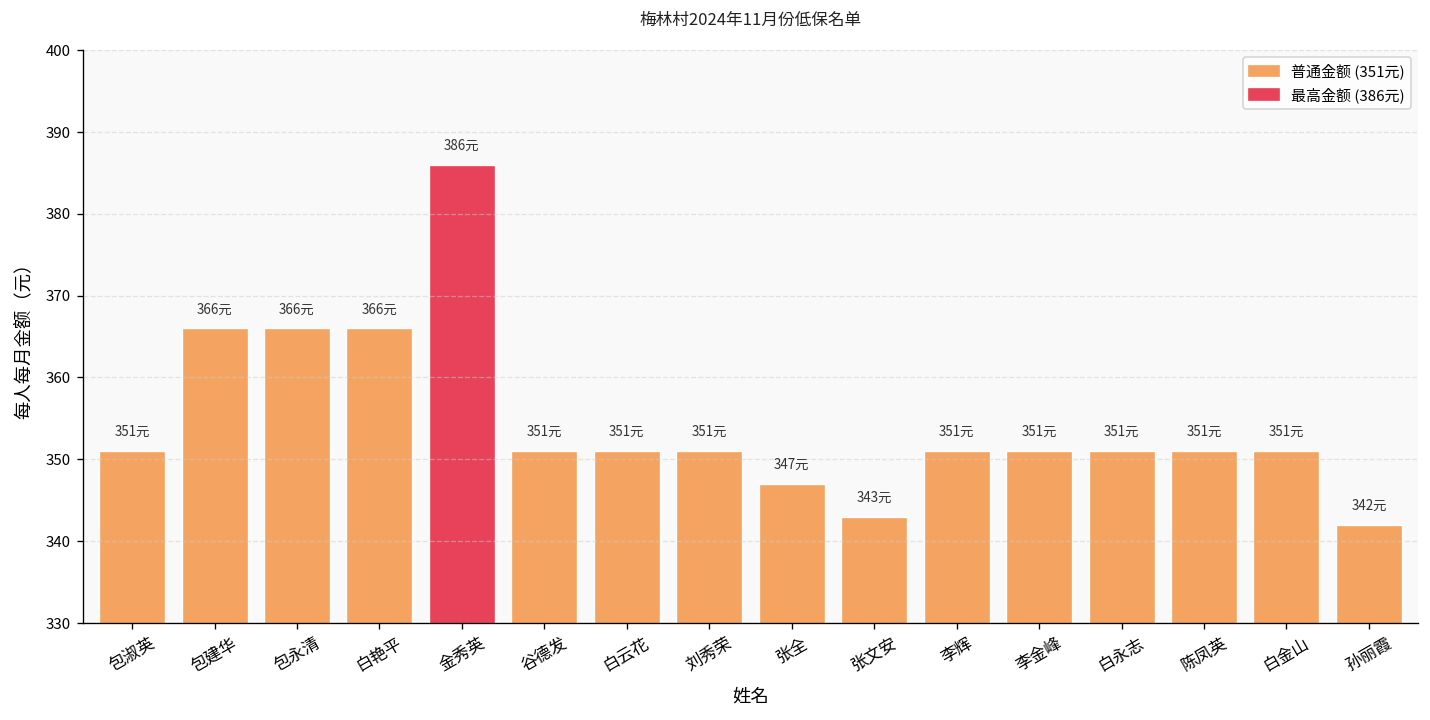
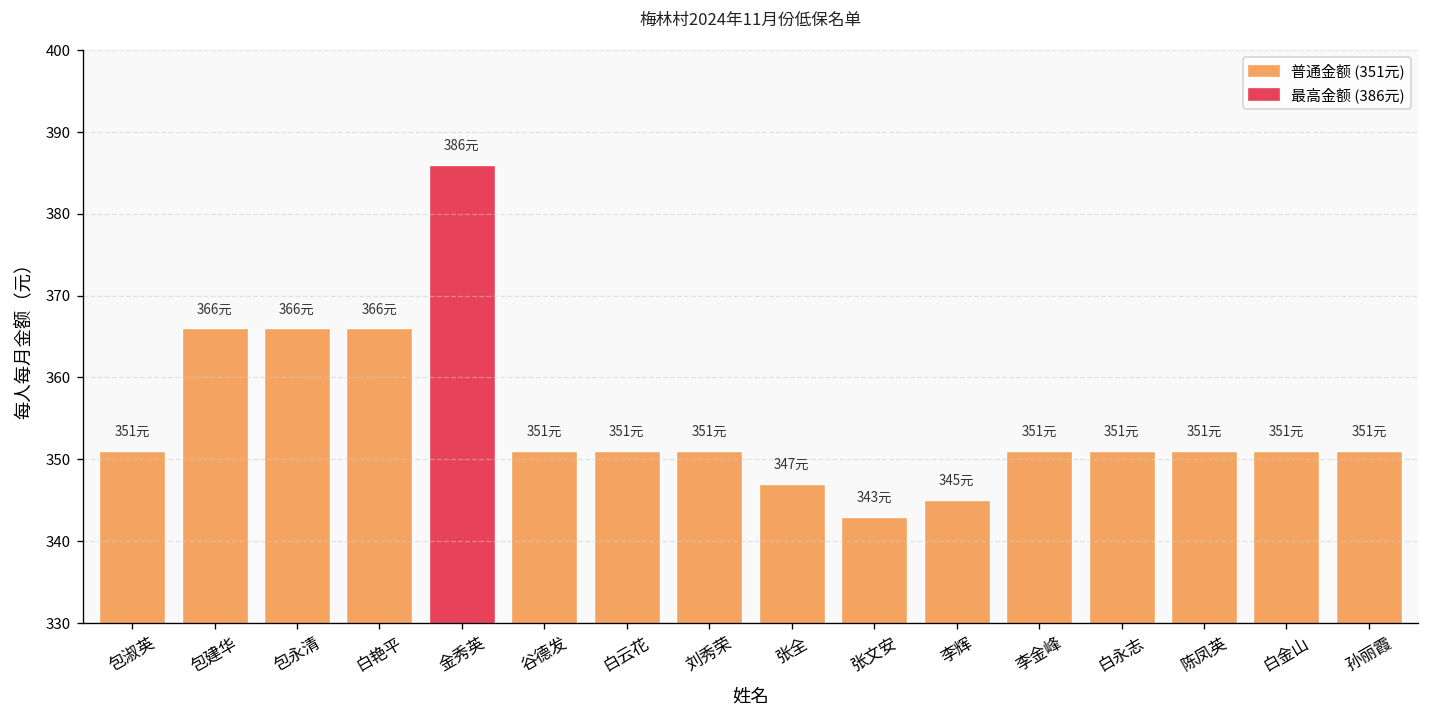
  {
    "包淑英": "351元",
    "包建华": "366元",
    "包永清": "366元",
    "白艳平": "366元",
    "金秀英": "386元",
    "谷德发": "351元",
    "白云花": "351元",
    "刘秀荣": "351元",
    "张全": "347元",
    "张文安": "343元",
-   "李辉": "351元",
+   "李辉": "345元",
    "李金峰": "351元",
    "白永志": "351元",
    "陈凤英": "351元",
    "白金山": "351元",
-   "孙丽霞": "342元"
+   "孙丽霞": "351元"
  }
